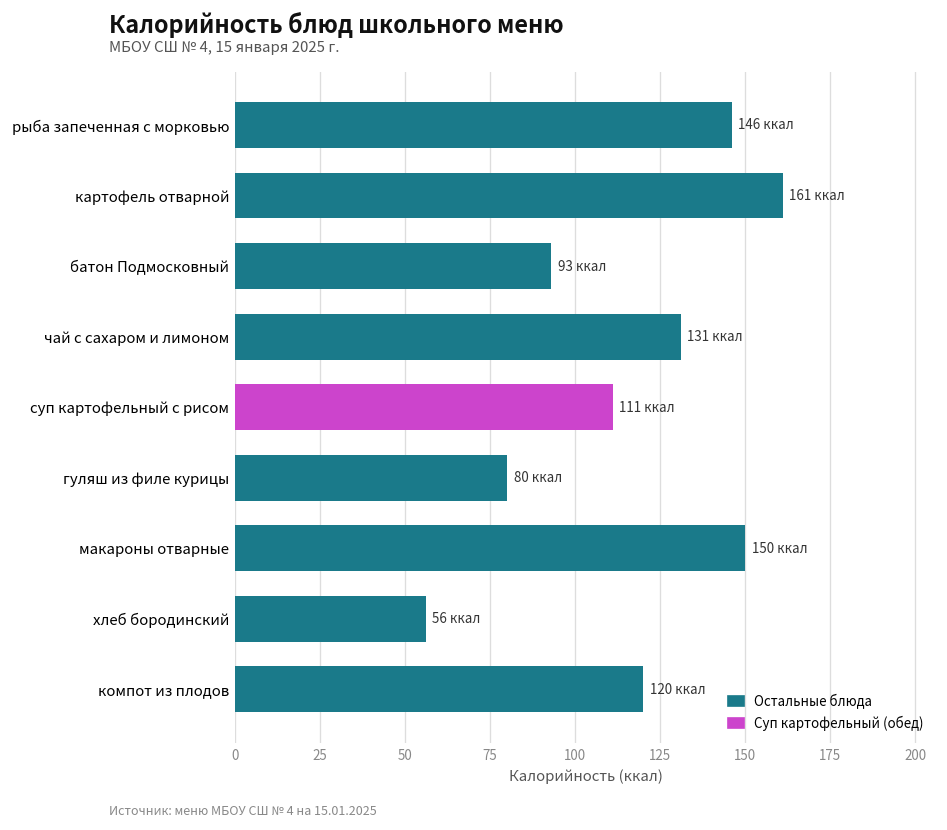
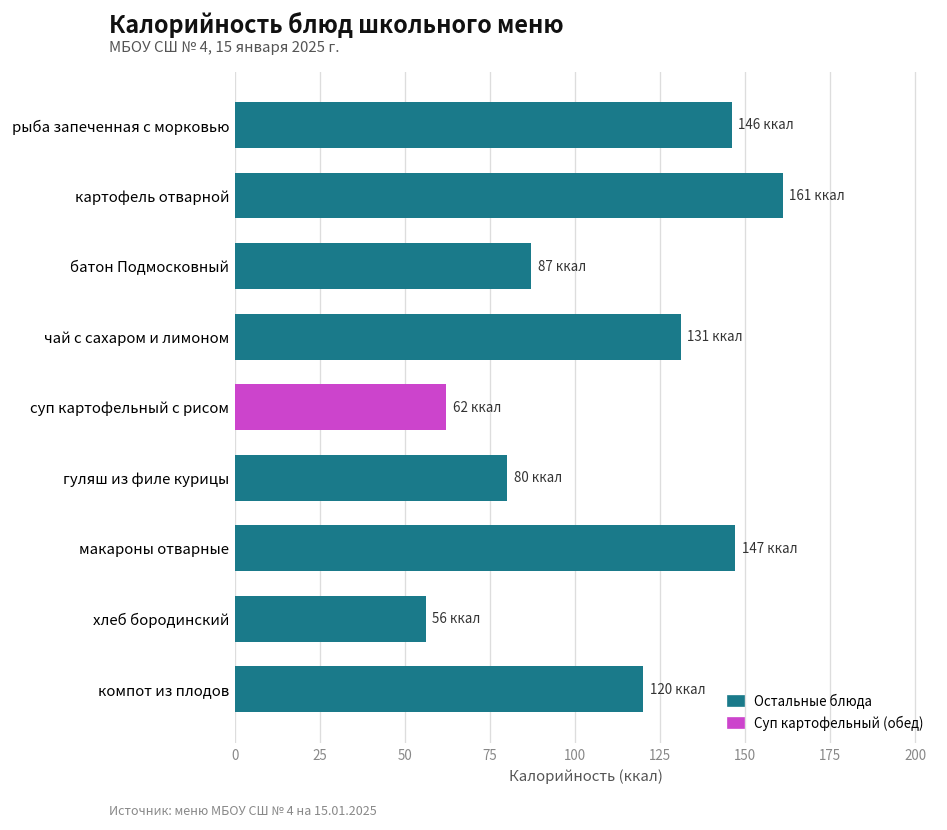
  {
    "рыба запеченная с морковью": 146,
    "картофель отварной": 161,
-   "батон Подмосковный": 93,
+   "батон Подмосковный": 87,
    "чай с сахаром и лимоном": 131,
-   "суп картофельный с рисом": 111,
+   "суп картофельный с рисом": 62,
    "гуляш из филе курицы": 80,
-   "макароны отварные": 150,
+   "макароны отварные": 147,
    "хлеб бородинский": 56,
    "компот из плодов": 120
  }
